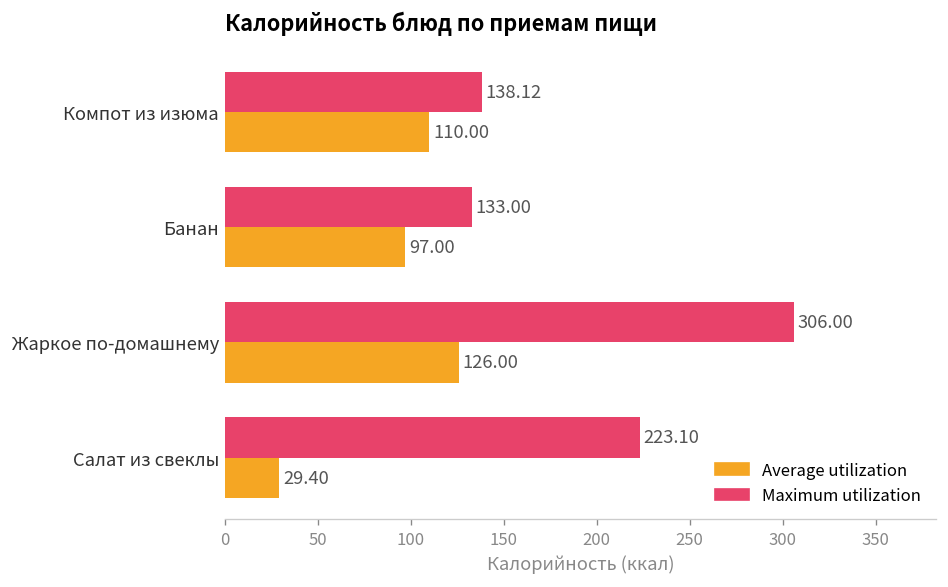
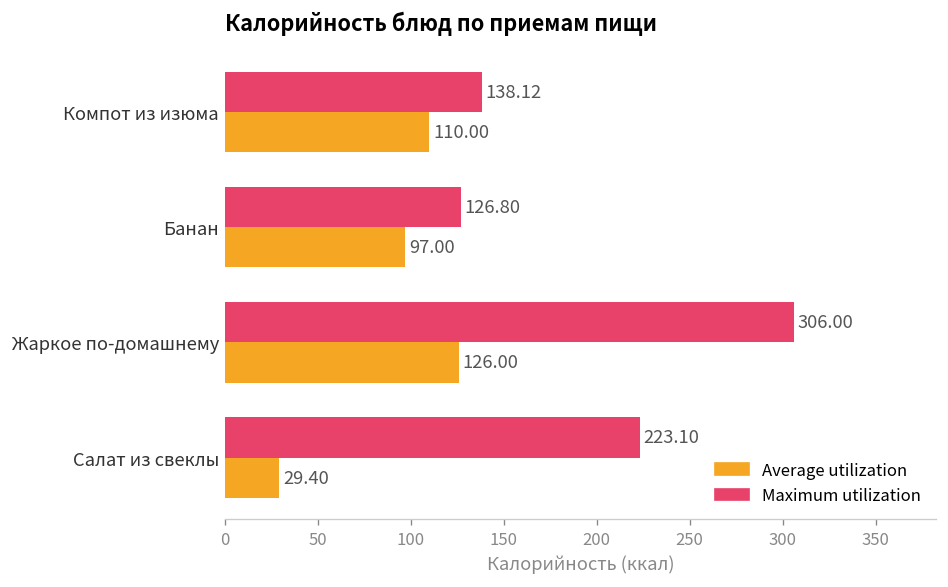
  {
    "Maximum utilization": {
      "Компот из изюма": 138.12,
-     "Банан": 133.00,
+     "Банан": 126.80,
      "Жаркое по-домашнему": 306.00,
      "Салат из свеклы": 223.10
    },
    "Average utilization": {
      "Компот из изюма": 110.00,
      "Банан": 97.00,
      "Жаркое по-домашнему": 126.00,
      "Салат из свеклы": 29.40
    }
  }
